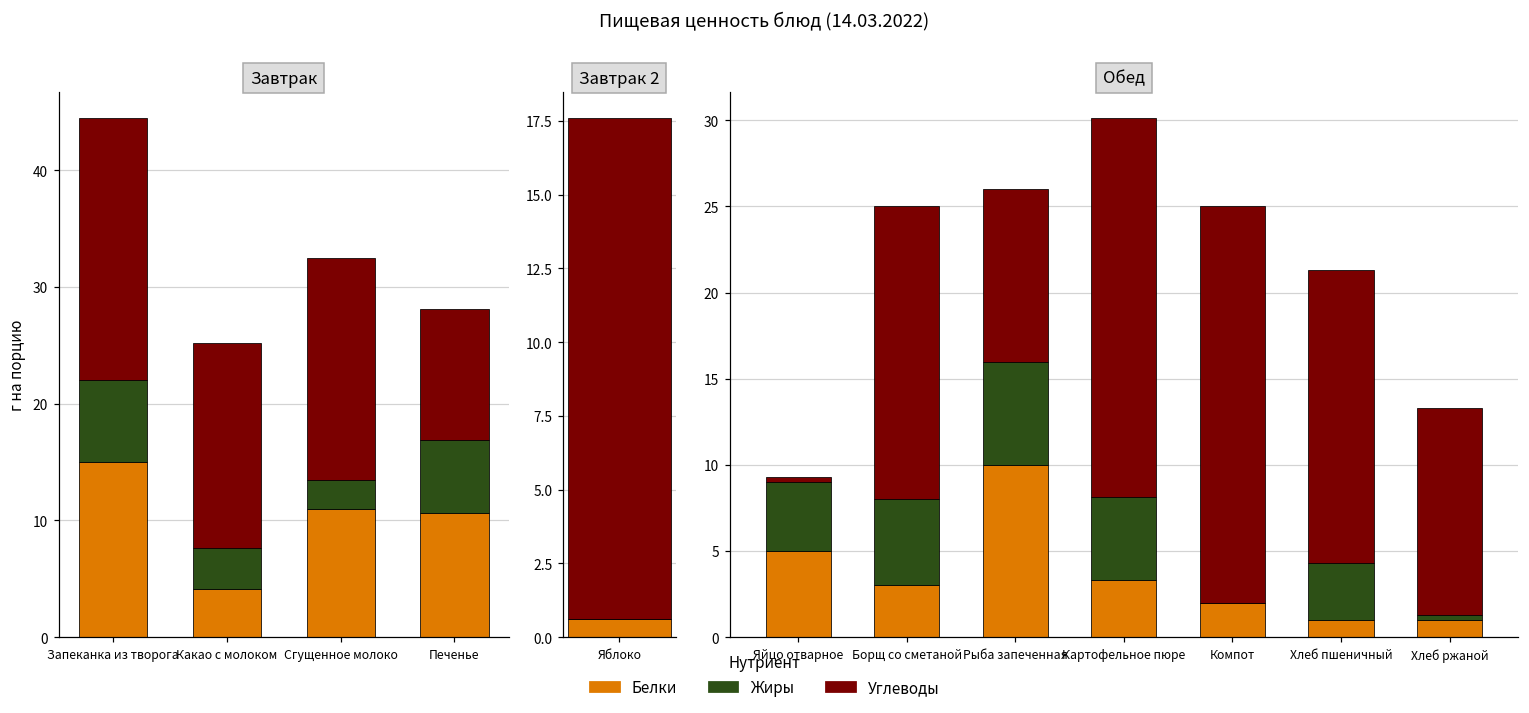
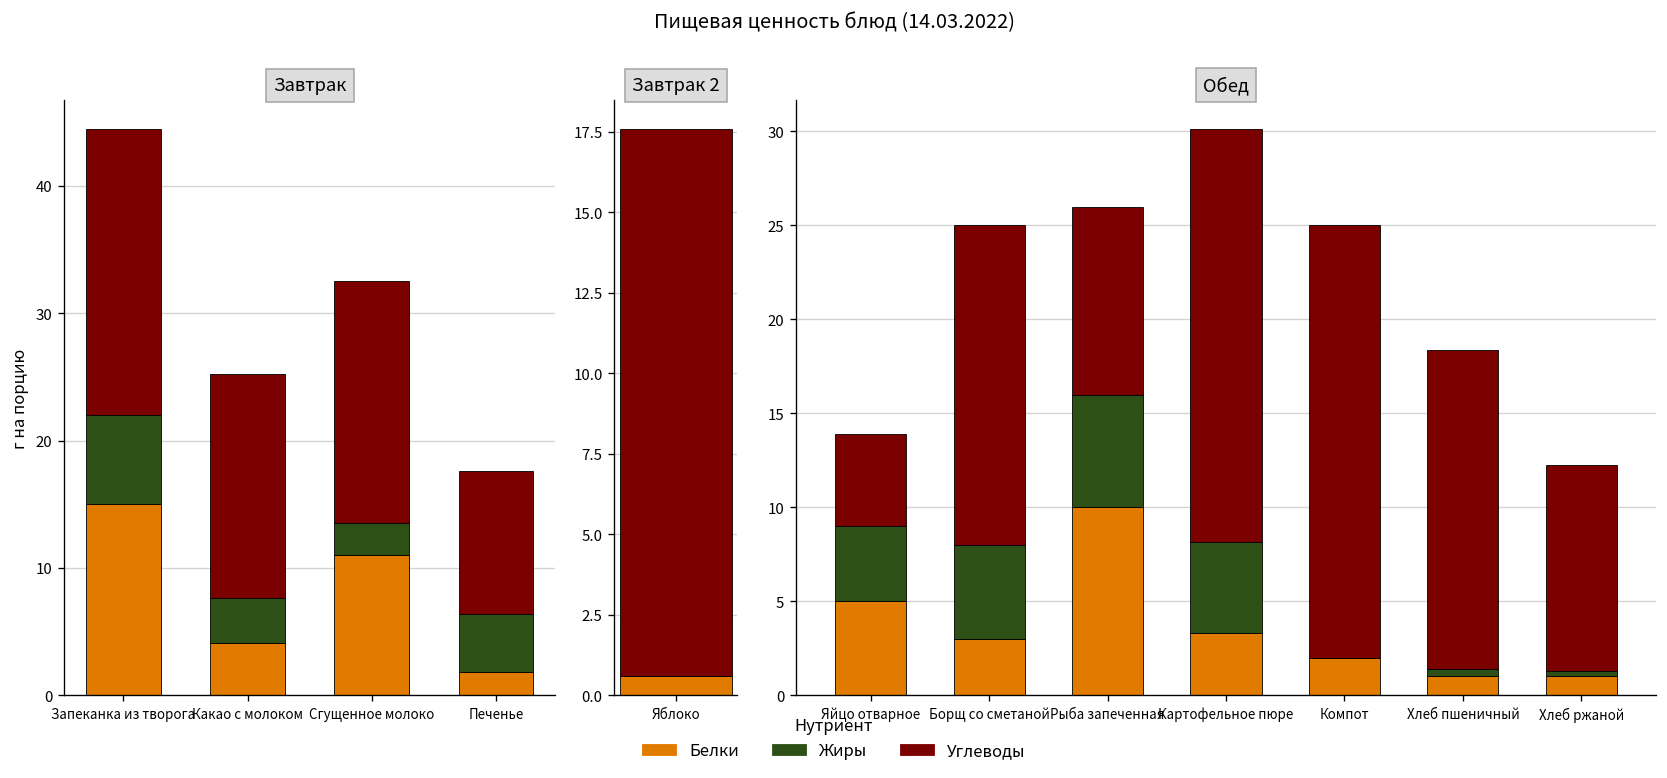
  {
    "Завтрак": {
      "Белки": {
        "Запеканка из творога": 15.0,
        "Какао с молоком": 4.1,
        "Сгущенное молоко": 11.0,
-       "Печенье": 10.6
+       "Печенье": 1.8
      },
      "Жиры": {
        "Запеканка из творога": 7.0,
        "Какао с молоком": 3.5,
        "Сгущенное молоко": 2.5,
-       "Печенье": 6.3
+       "Печенье": 4.6
      },
      "Углеводы": {
        "Запеканка из творога": 22.5,
        "Какао с молоком": 17.6,
        "Сгущенное молоко": 19.0,
        "Печенье": 11.2
      }
    },
    "Обед": {
      "Белки": {
        "Яйцо отварное": 5.0,
        "Борщ со сметаной": 3.0,
        "Рыба запеченная": 10.0,
        "Картофельное пюре": 3.3,
        "Компот": 2.0,
        "Хлеб пшеничный": 1.0,
        "Хлеб ржаной": 1.0
      },
      "Жиры": {
        "Яйцо отварное": 4.0,
        "Борщ со сметаной": 5.0,
        "Рыба запеченная": 6.0,
        "Картофельное пюре": 4.9,
        "Компот": 0.0,
-       "Хлеб пшеничный": 3.3,
+       "Хлеб пшеничный": 0.4,
        "Хлеб ржаной": 0.3
      },
      "Углеводы": {
-       "Яйцо отварное": 0.3,
+       "Яйцо отварное": 4.9,
        "Борщ со сметаной": 17.0,
        "Рыба запеченная": 10.0,
        "Картофельное пюре": 22.0,
        "Компот": 23.0,
        "Хлеб пшеничный": 17.0,
-       "Хлеб ржаной": 12
+       "Хлеб ржаной": 11
      }
    }
  }
